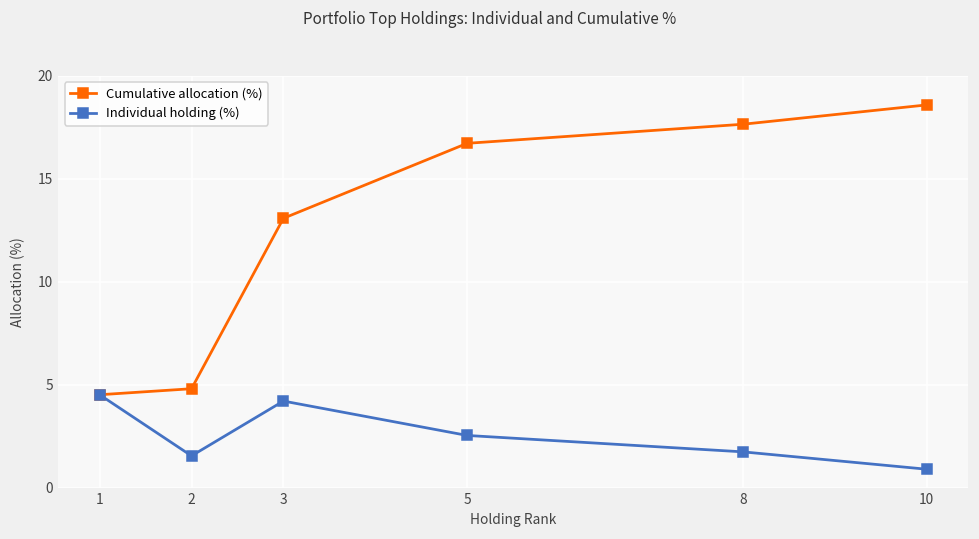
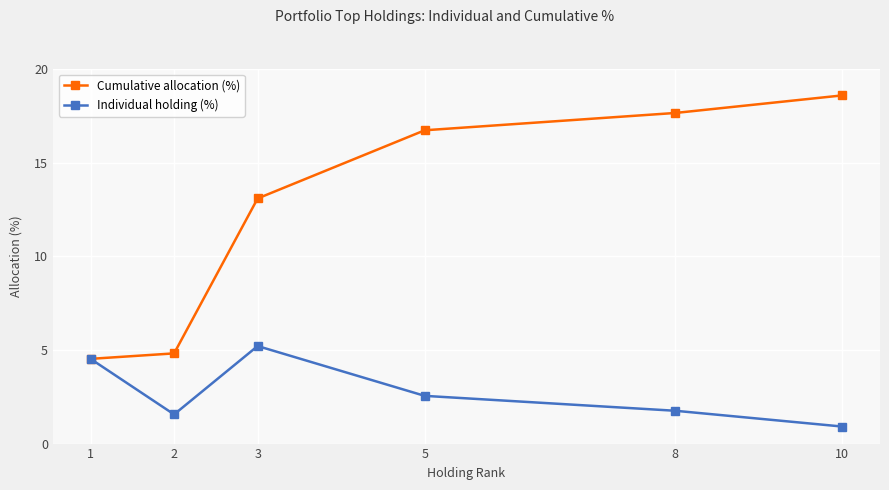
  {
    "Cumulative allocation (%)": {
      "2": 4.8,
      "3": 13.1,
      "5": 16.7,
      "8": 17.7,
      "10": 18.6
    },
    "Individual holding (%)": {
      "2": 1.6,
-     "3": 4.2,
+     "3": 5.2,
      "5": 2.5,
      "8": 1.8,
      "10": 0.9
    }
  }
